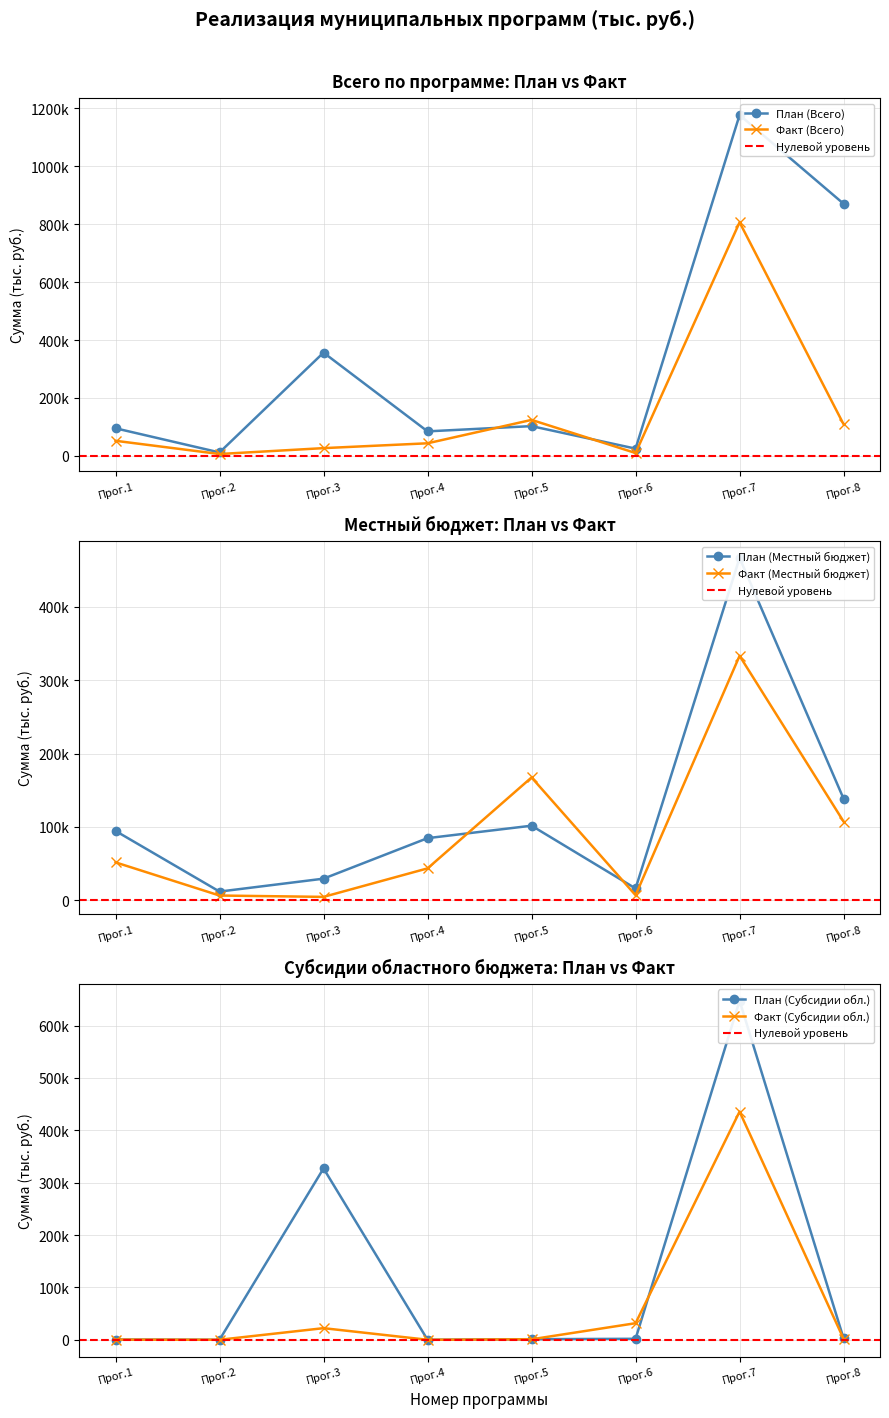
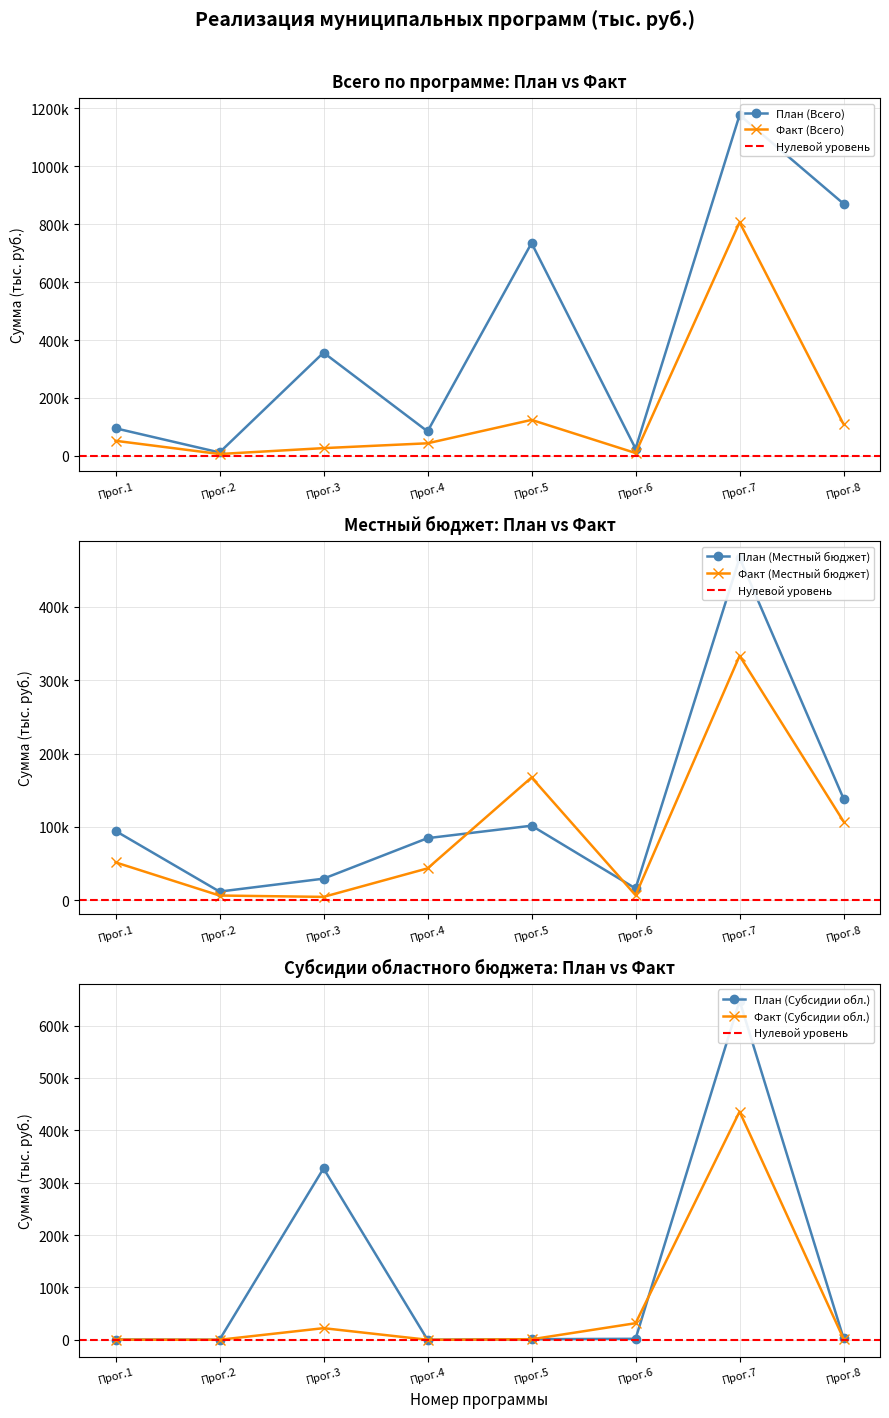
  {
    "Всего по программе: План vs Факт": {
      "План (Всего)": {
        "Прог.1": 100000,
        "Прог.3": 360000,
        "Прог.4": 80000,
-       "Прог.5": 100000,
+       "Прог.5": 730000,
        "Прог.6": 20000,
        "Прог.7": 1180000,
        "Прог.8": 870000
      },
      "Факт (Всего)": {
        "Прог.1": 50000,
        "Прог.3": 30000,
        "Прог.4": 40000,
        "Прог.5": 120000,
        "Прог.6": 10000,
        "Прог.7": 810000,
        "Прог.8": 110000
      }
    },
    "Местный бюджет: План vs Факт": {
      "План (Местный бюджет)": {
        "Прог.1": 90000,
        "Прог.2": 10000,
        "Прог.3": 30000,
        "Прог.4": 80000,
        "Прог.5": 100000,
        "Прог.6": 20000,
        "Прог.8": 140000
      },
      "Факт (Местный бюджет)": {
        "Прог.1": 50000,
        "Прог.2": 10000,
        "Прог.3": 0,
        "Прог.4": 40000,
        "Прог.5": 170000,
        "Прог.6": 10000,
        "Прог.7": 330000,
        "Прог.8": 110000
      }
    },
    "Субсидии областного бюджета: План vs Факт": {
      "План (Субсидии обл.)": {
        "Прог.3": 330000,
        "Прог.6": 0
      },
      "Факт (Субсидии обл.)": {
        "Прог.3": 20000,
        "Прог.6": 30000,
        "Прог.7": 440000
      }
    }
  }
